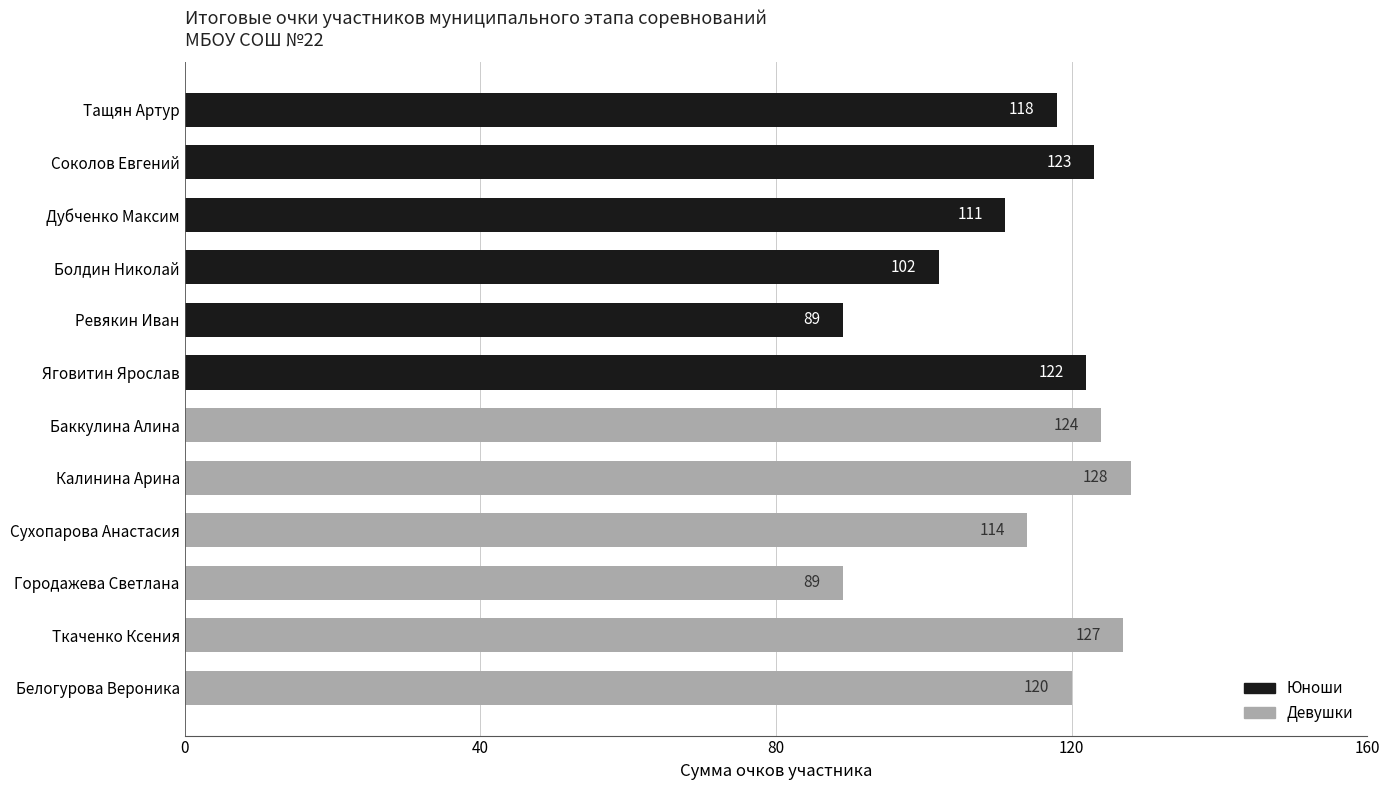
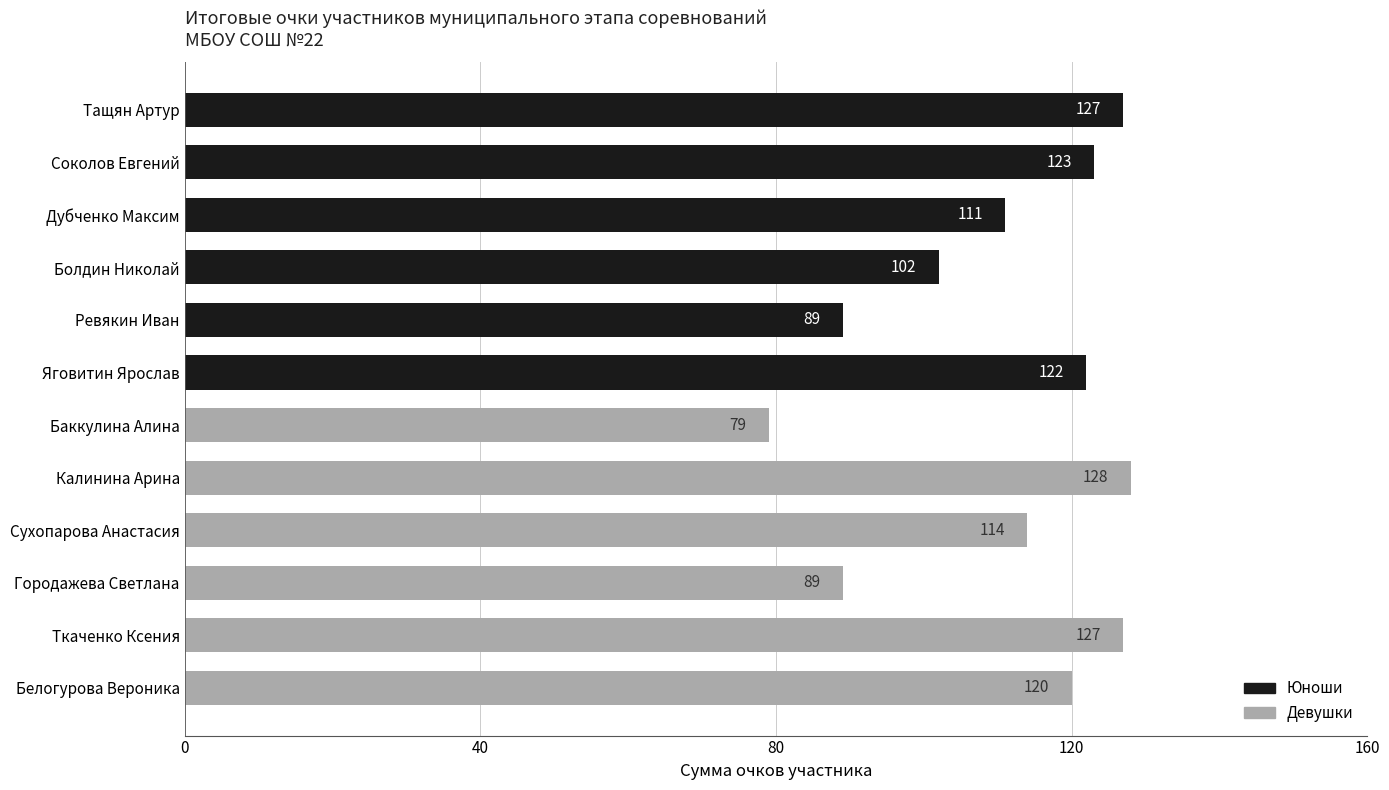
  {
-   "Тащян Артур": 118,
+   "Тащян Артур": 127,
    "Соколов Евгений": 123,
    "Дубченко Максим": 111,
    "Болдин Николай": 102,
    "Ревякин Иван": 89,
    "Яговитин Ярослав": 122,
-   "Баккулина Алина": 124,
+   "Баккулина Алина": 79,
    "Калинина Арина": 128,
    "Сухопарова Анастасия": 114,
    "Городажева Светлана": 89,
    "Ткаченко Ксения": 127,
    "Белогурова Вероника": 120
  }
